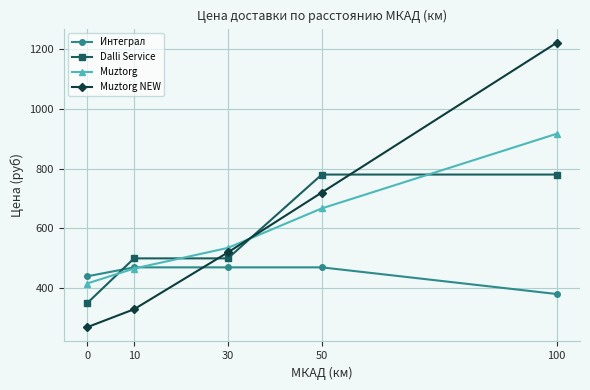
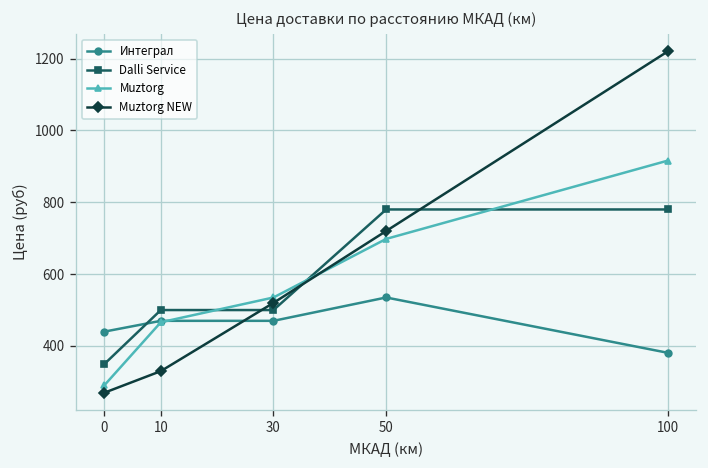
  {
    "Интеграл": {
      "0": 440,
      "30": 470,
-     "50": 470,
+     "50": 540,
      "100": 380
    },
    "Muztorg": {
-     "0": 420,
+     "0": 290,
      "30": 540,
-     "50": 670,
+     "50": 700,
      "100": 920
    }
  }
